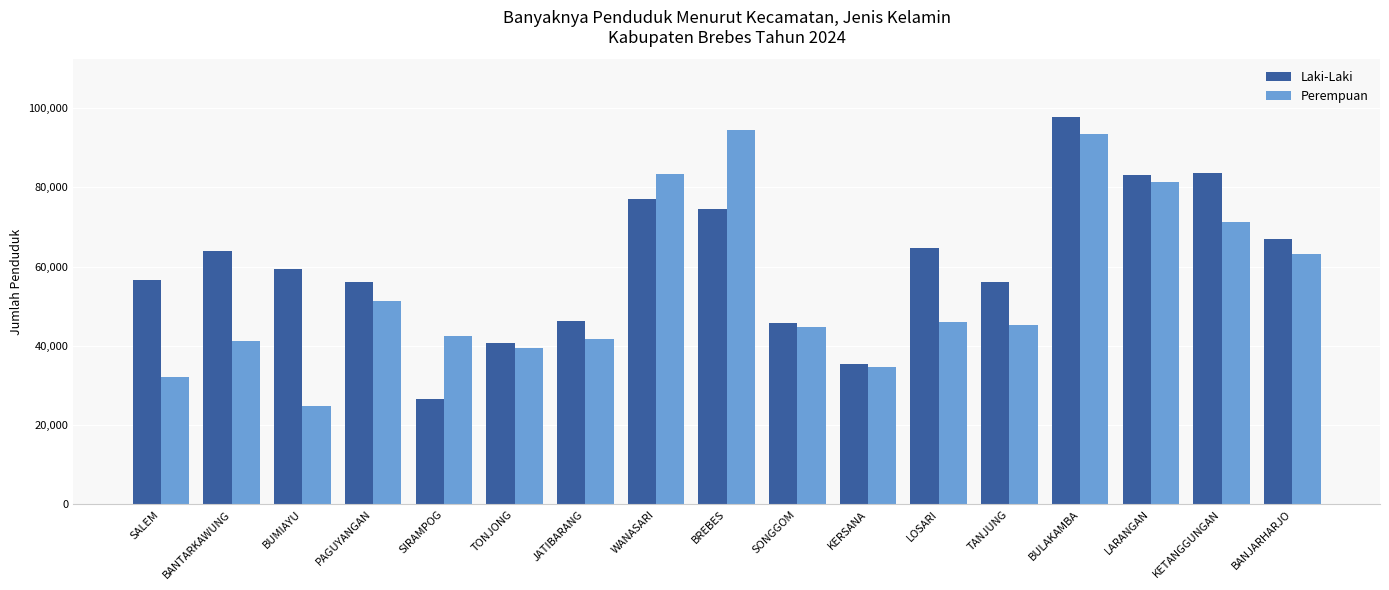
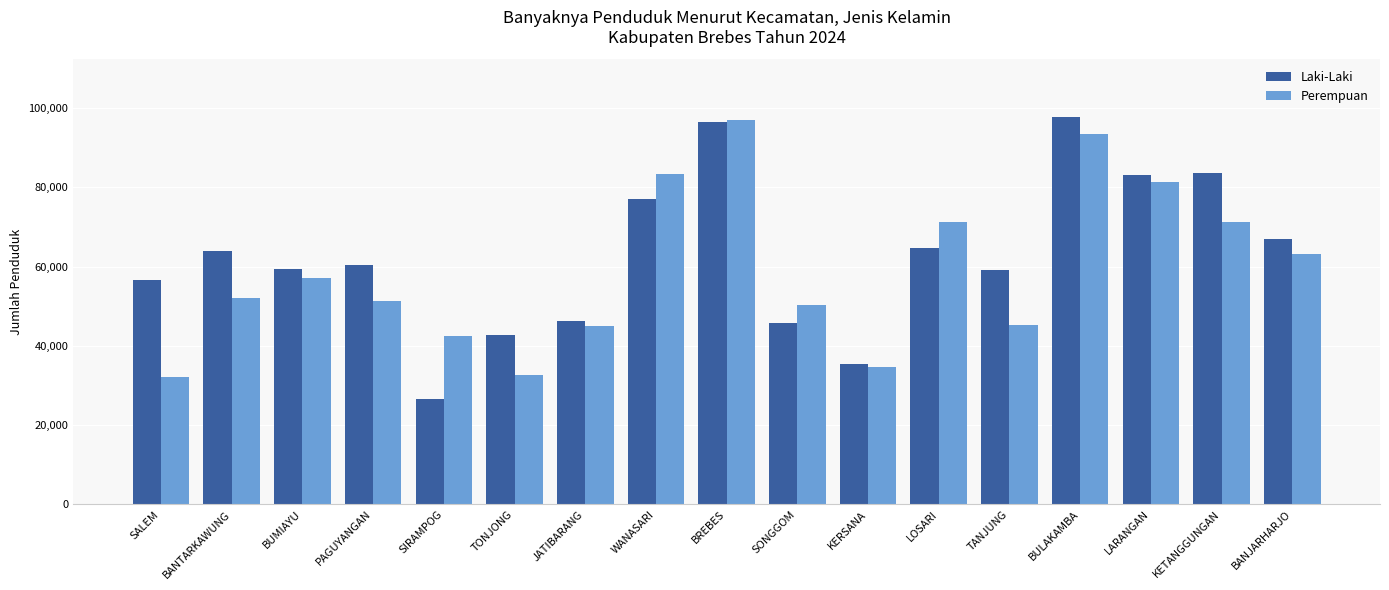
  {
    "Laki-Laki": {
      "SALEM": "57,000",
      "BANTARKAWUNG": "64,000",
      "BUMIAYU": "59,000",
-     "PAGUYANGAN": "56,000",
+     "PAGUYANGAN": "60,000",
      "SIRAMPOG": "27,000",
-     "TONJONG": "41,000",
+     "TONJONG": "43,000",
      "JATIBARANG": "46,000",
      "WANASARI": "77,000",
-     "BREBES": "75,000",
+     "BREBES": "97,000",
      "SONGGOM": "46,000",
      "KERSANA": "35,000",
      "LOSARI": "65,000",
-     "TANJUNG": "56,000",
+     "TANJUNG": "59,000",
      "BULAKAMBA": "98,000",
      "LARANGAN": "83,000",
      "KETANGGUNGAN": "84,000",
      "BANJARHARJO": "67,000"
    },
    "Perempuan": {
      "SALEM": "32,000",
-     "BANTARKAWUNG": "41,000",
-     "BUMIAYU": "25,000",
+     "BANTARKAWUNG": "52,000",
+     "BUMIAYU": "57,000",
      "PAGUYANGAN": "51,000",
      "SIRAMPOG": "42,000",
-     "TONJONG": "39,000",
-     "JATIBARANG": "42,000",
+     "TONJONG": "33,000",
+     "JATIBARANG": "45,000",
      "WANASARI": "83,000",
-     "BREBES": "94,000",
-     "SONGGOM": "45,000",
+     "BREBES": "97,000",
+     "SONGGOM": "50,000",
      "KERSANA": "35,000",
-     "LOSARI": "46,000",
+     "LOSARI": "71,000",
      "TANJUNG": "45,000",
      "BULAKAMBA": "93,000",
      "LARANGAN": "81,000",
      "KETANGGUNGAN": "71,000",
      "BANJARHARJO": "63,000"
    }
  }
